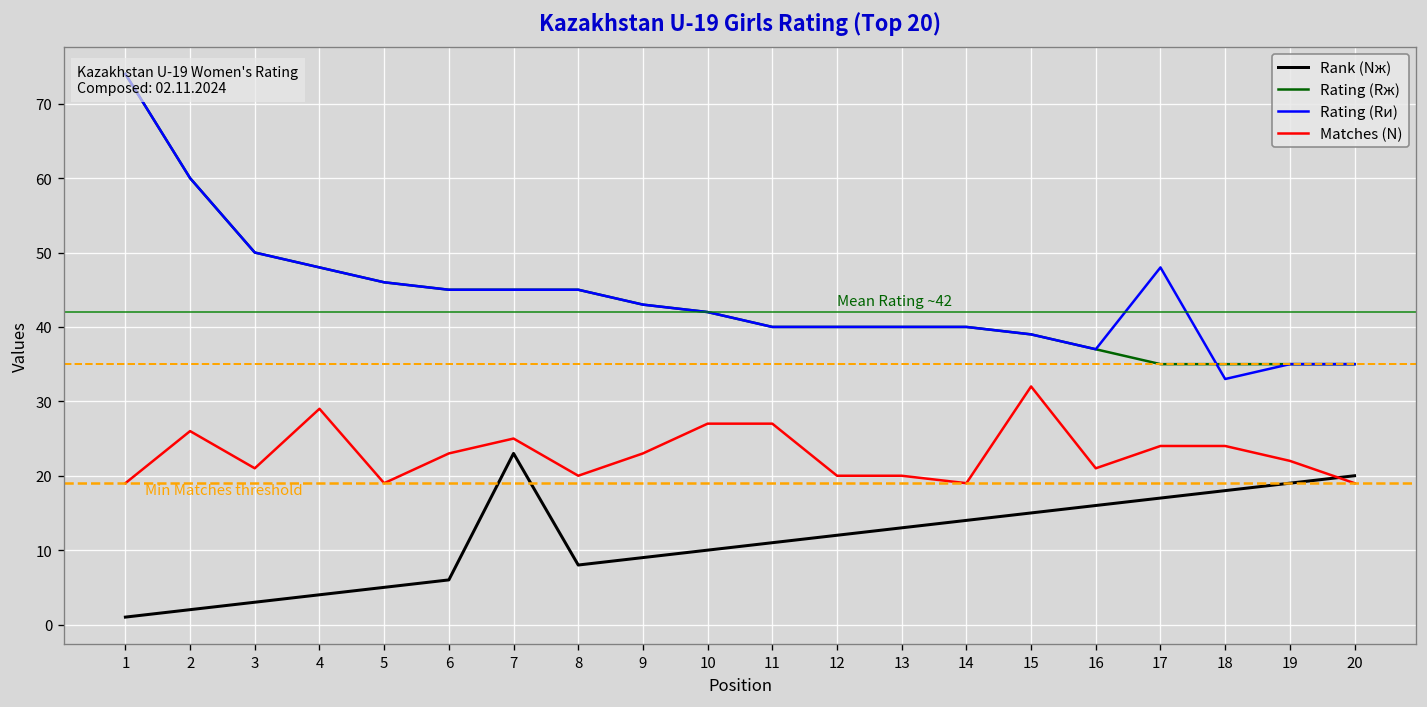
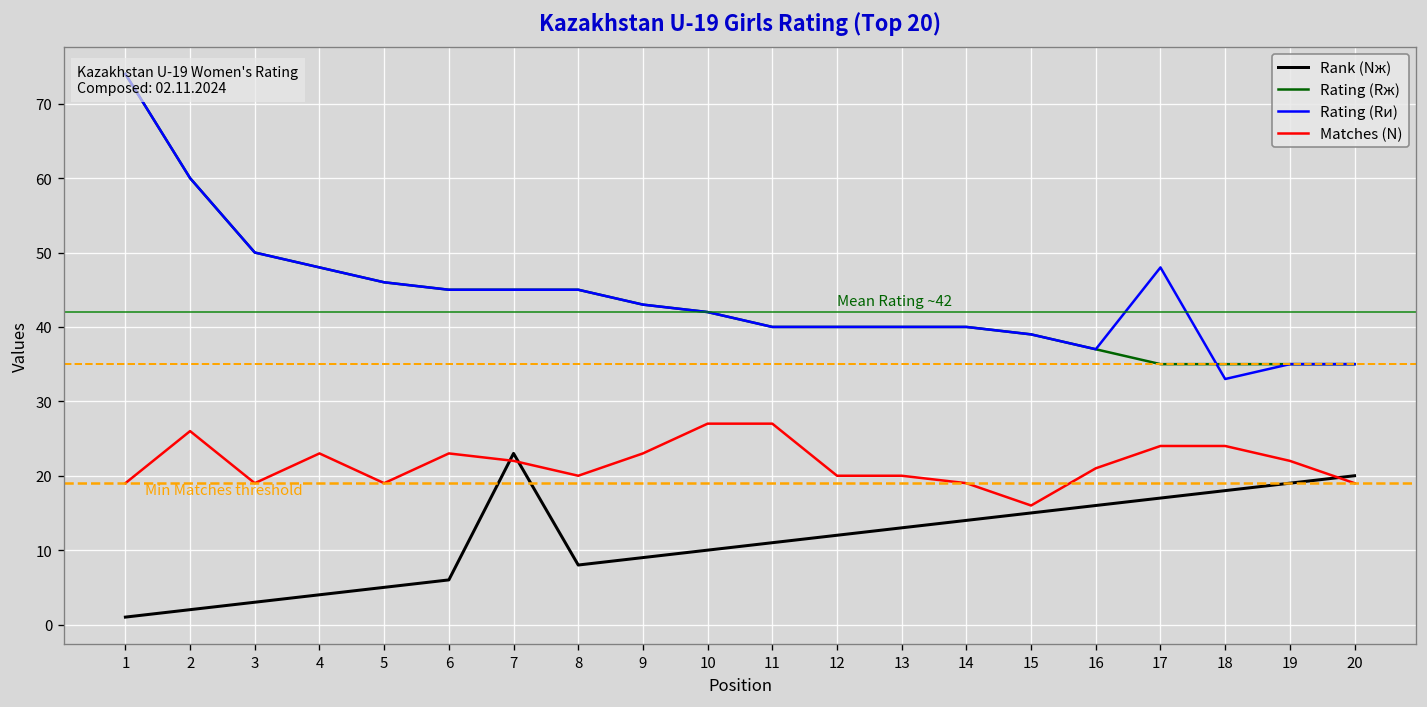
  {
    "Rank (Nж)": {
      "1": 1,
      "2": 2,
      "3": 3,
      "4": 4,
      "5": 5,
      "6": 6,
      "7": 23,
      "8": 8,
      "9": 9,
      "10": 10,
      "11": 11,
      "12": 12,
      "13": 13,
      "14": 14,
      "15": 15,
      "16": 16,
      "17": 17,
      "18": 18,
      "19": 19,
      "20": 20
    },
    "Rating (Rж)": {
      "17": 35,
      "18": 35
    },
    "Rating (Rи)": {
      "17": 48,
      "18": 33
    },
    "Matches (N)": {
      "1": 19,
      "2": 26,
-     "3": 21,
-     "4": 29,
+     "3": 19,
+     "4": 23,
      "5": 19,
      "6": 23,
-     "7": 25,
+     "7": 22,
      "8": 20,
      "9": 23,
      "10": 27,
      "11": 27,
      "12": 20,
      "13": 20,
      "14": 19,
-     "15": 32,
+     "15": 16,
      "16": 21,
      "17": 24,
      "18": 24,
      "19": 22,
      "20": 19
    }
  }
